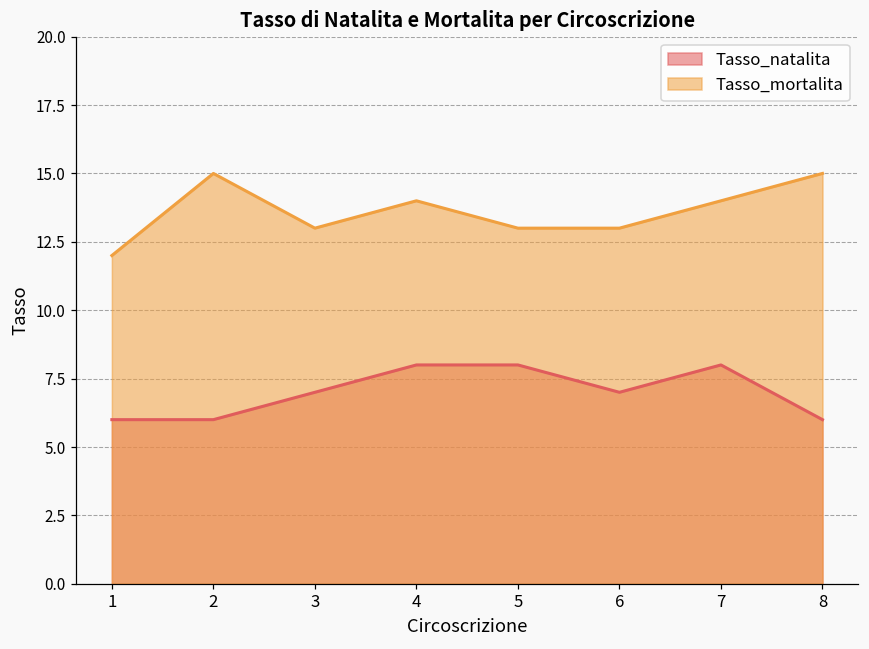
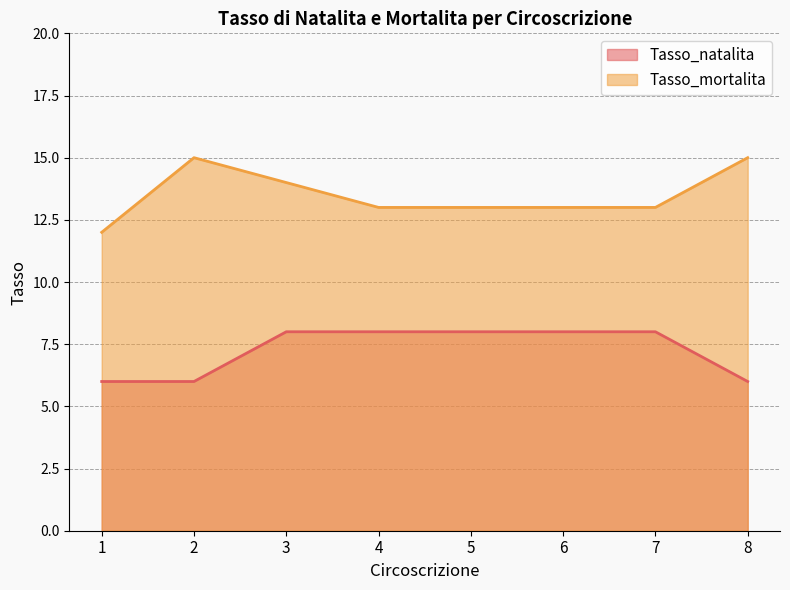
  {
    "Tasso_natalita": {
      "1": 6,
      "2": 6,
-     "3": 7,
+     "3": 8,
      "4": 8,
      "5": 8,
-     "6": 7,
+     "6": 8,
      "7": 8,
      "8": 6
    },
    "Tasso_mortalita": {
      "1": 12,
      "2": 15,
-     "3": 13,
-     "4": 14,
+     "3": 14,
+     "4": 13,
      "5": 13,
      "6": 13,
-     "7": 14,
+     "7": 13,
      "8": 15
    }
  }
